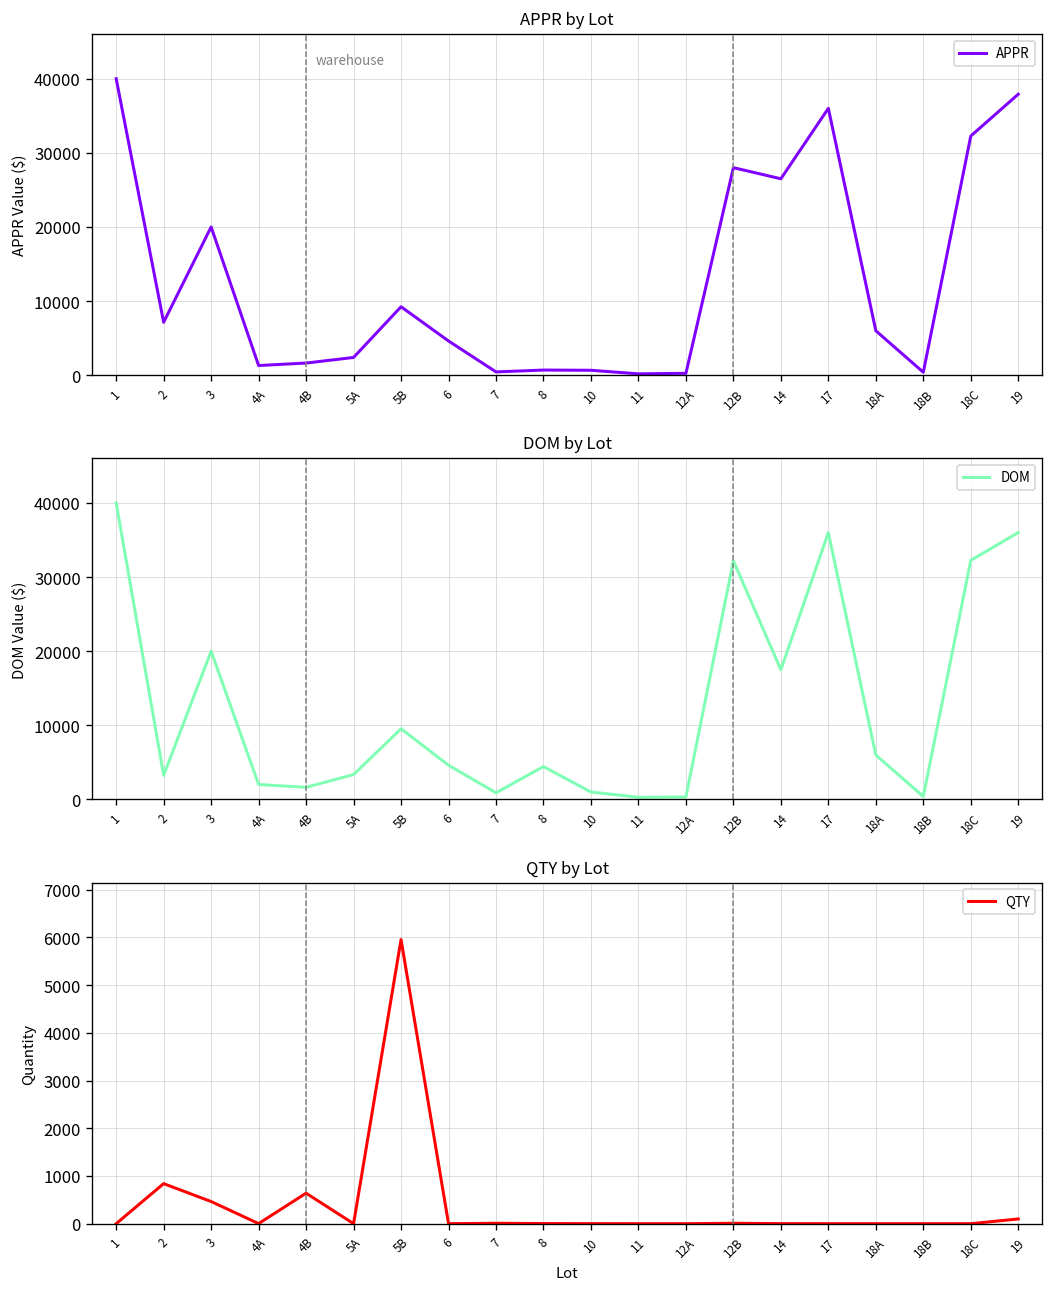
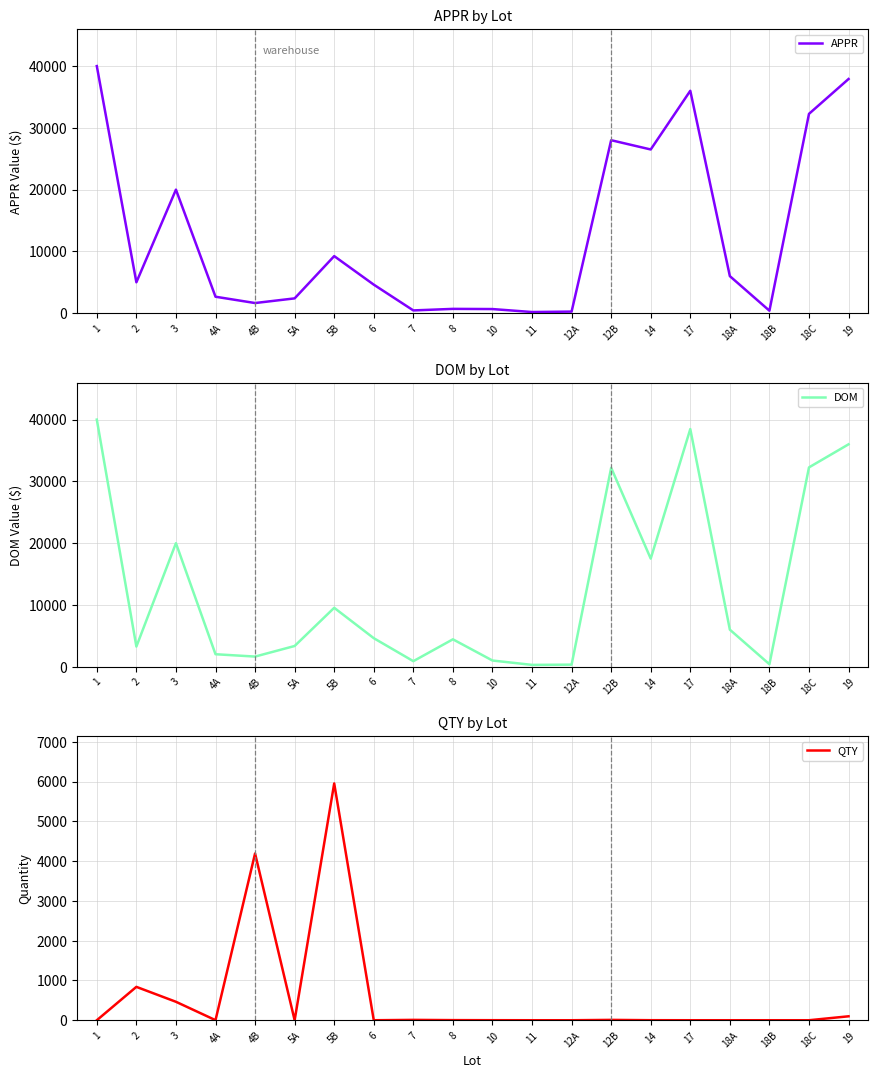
  {
    "APPR by Lot": {
      "1": 40000,
-     "2": 7000,
+     "2": 5000,
      "3": 20000,
-     "4A": 1000,
+     "4A": 3000,
      "4B": 2000,
      "5A": 2000,
      "5B": 9000,
      "6": 5000,
      "7": 0,
      "8": 1000,
      "10": 1000,
      "11": 0,
      "12A": 0,
      "12B": 28000,
      "14": 27000,
      "17": 36000,
      "18A": 6000,
      "18B": 0,
      "18C": 32000,
      "19": 38000
    },
    "DOM by Lot": {
      "1": 40000,
      "2": 3000,
      "3": 20000,
      "4A": 2000,
      "4B": 2000,
      "5A": 3000,
      "5B": 10000,
      "6": 5000,
      "7": 1000,
      "8": 4000,
      "10": 1000,
      "11": 0,
      "12A": 0,
      "12B": 32000,
      "14": 18000,
-     "17": 36000,
+     "17": 38000,
      "18A": 6000,
      "18B": 0,
      "18C": 32000,
      "19": 36000
    },
    "QTY by Lot": {
      "1": 0,
      "2": 800,
      "3": 500,
      "4A": 0,
-     "4B": 600,
+     "4B": 4200,
      "5A": 0,
      "5B": 6000,
      "6": 0,
      "7": 0,
      "8": 0,
      "10": 0,
      "11": 0,
      "12A": 0,
      "12B": 0,
      "14": 0,
      "17": 0,
      "18A": 0,
      "18B": 0,
      "18C": 0,
      "19": 100
    }
  }
